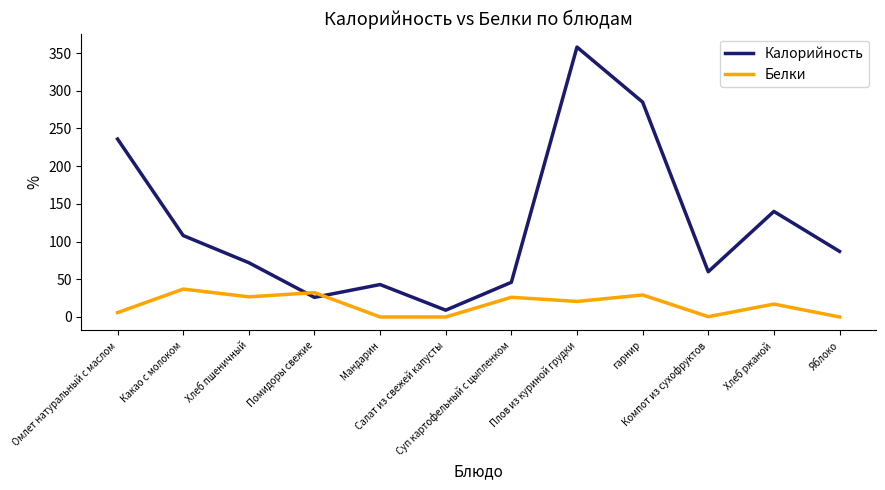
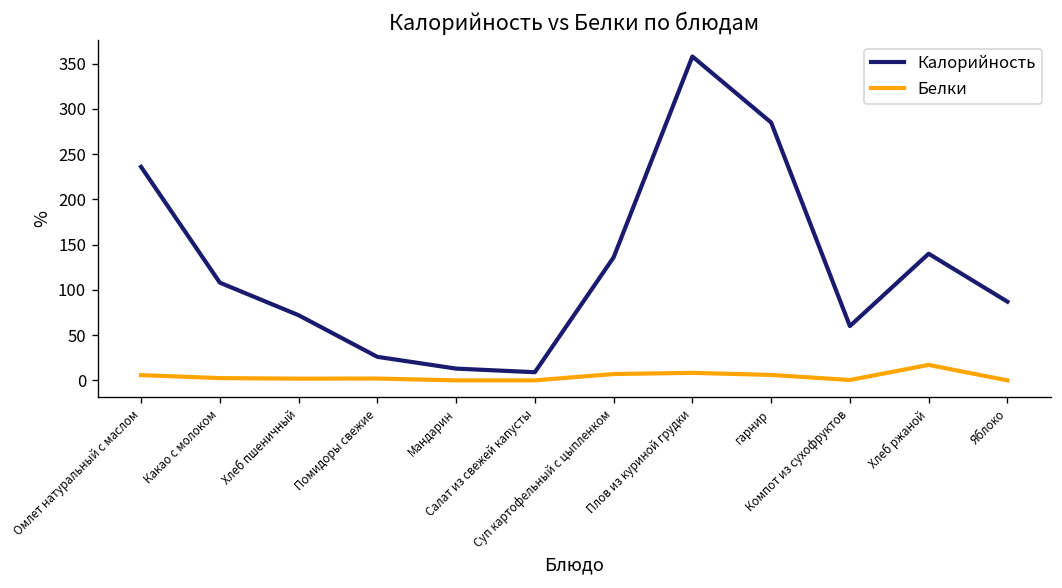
  {
    "Калорийность": {
      "Омлет натуральный с маслом": 240,
      "Какао с молоком": 110,
      "Хлеб пшеничный": 70,
      "Помидоры свежие": 30,
-     "Мандарин": 40,
+     "Мандарин": 10,
      "Салат из свежей капусты": 10,
-     "Суп картофельный с цыпленком": 50,
+     "Суп картофельный с цыпленком": 140,
      "Плов из куриной грудки": 360,
      "гарнир": 290,
      "Компот из сухофруктов": 60,
      "Хлеб ржаной": 140,
      "Яблоко": 90
    },
    "Белки": {
      "Омлет натуральный с маслом": 10,
-     "Какао с молоком": 40,
-     "Хлеб пшеничный": 30,
-     "Помидоры свежие": 30,
+     "Какао с молоком": 0,
+     "Хлеб пшеничный": 0,
+     "Помидоры свежие": 0,
      "Мандарин": 0,
      "Салат из свежей капусты": 0,
-     "Суп картофельный с цыпленком": 30,
-     "Плов из куриной грудки": 20,
-     "гарнир": 30,
+     "Суп картофельный с цыпленком": 10,
+     "Плов из куриной грудки": 10,
+     "гарнир": 10,
      "Компот из сухофруктов": 0,
      "Хлеб ржаной": 20,
      "Яблоко": 0
    }
  }
